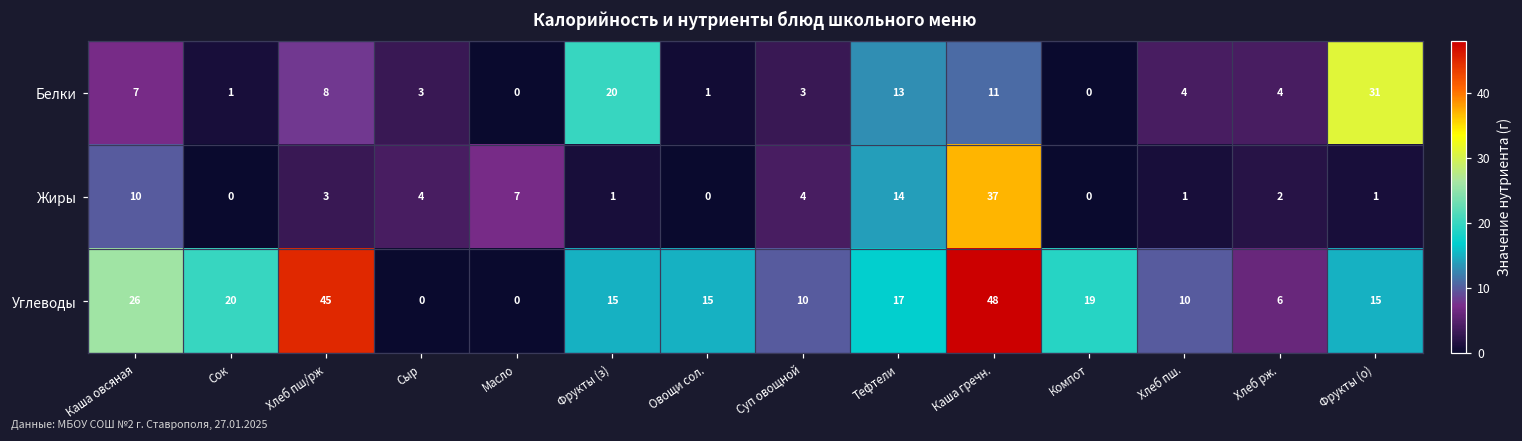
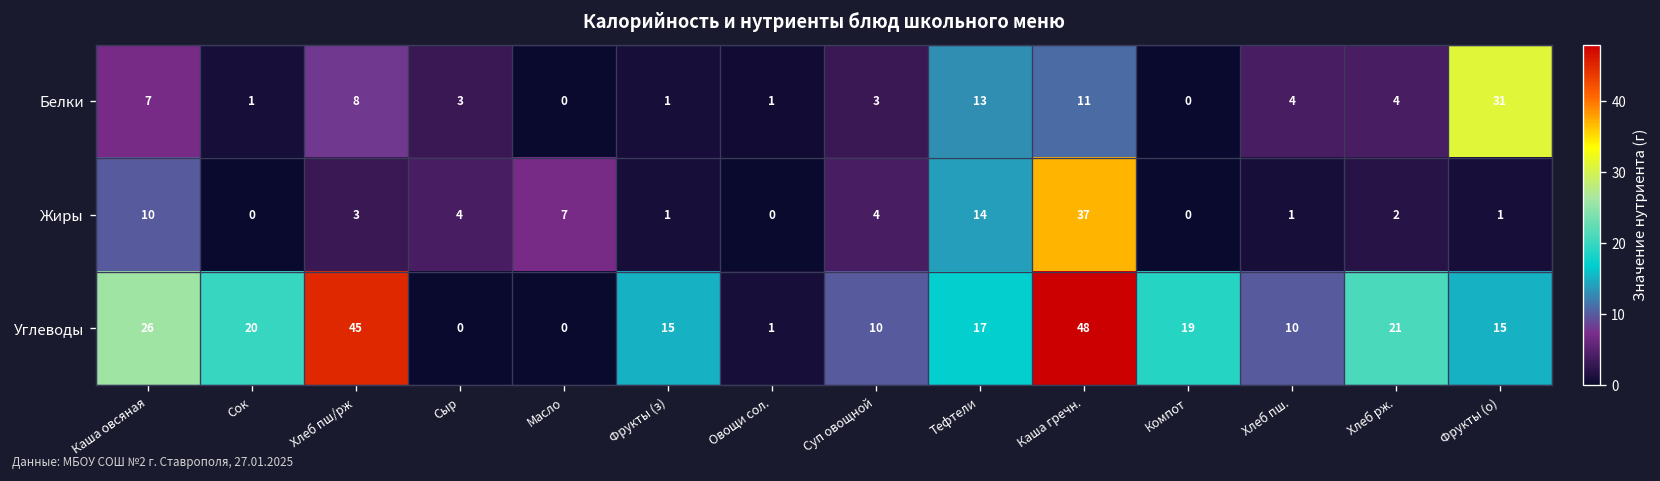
  {
    "Белки": {
      "Каша овсяная": 7,
      "Сок": 1,
      "Хлеб пш/рж": 8,
      "Сыр": 3,
      "Масло": 0,
-     "Фрукты (з)": 20,
+     "Фрукты (з)": 1,
      "Овощи сол.": 1,
      "Суп овощной": 3,
      "Тефтели": 13,
      "Каша гречн.": 11,
      "Компот": 0,
      "Хлеб пш.": 4,
      "Хлеб рж.": 4,
      "Фрукты (о)": 31
    },
    "Жиры": {
      "Каша овсяная": 10,
      "Сок": 0,
      "Хлеб пш/рж": 3,
      "Сыр": 4,
      "Масло": 7,
      "Фрукты (з)": 1,
      "Овощи сол.": 0,
      "Суп овощной": 4,
      "Тефтели": 14,
      "Каша гречн.": 37,
      "Компот": 0,
      "Хлеб пш.": 1,
      "Хлеб рж.": 2,
      "Фрукты (о)": 1
    },
    "Углеводы": {
      "Каша овсяная": 26,
      "Сок": 20,
      "Хлеб пш/рж": 45,
      "Сыр": 0,
      "Масло": 0,
      "Фрукты (з)": 15,
-     "Овощи сол.": 15,
+     "Овощи сол.": 1,
      "Суп овощной": 10,
      "Тефтели": 17,
      "Каша гречн.": 48,
      "Компот": 19,
      "Хлеб пш.": 10,
-     "Хлеб рж.": 6,
+     "Хлеб рж.": 21,
      "Фрукты (о)": 15
    }
  }
